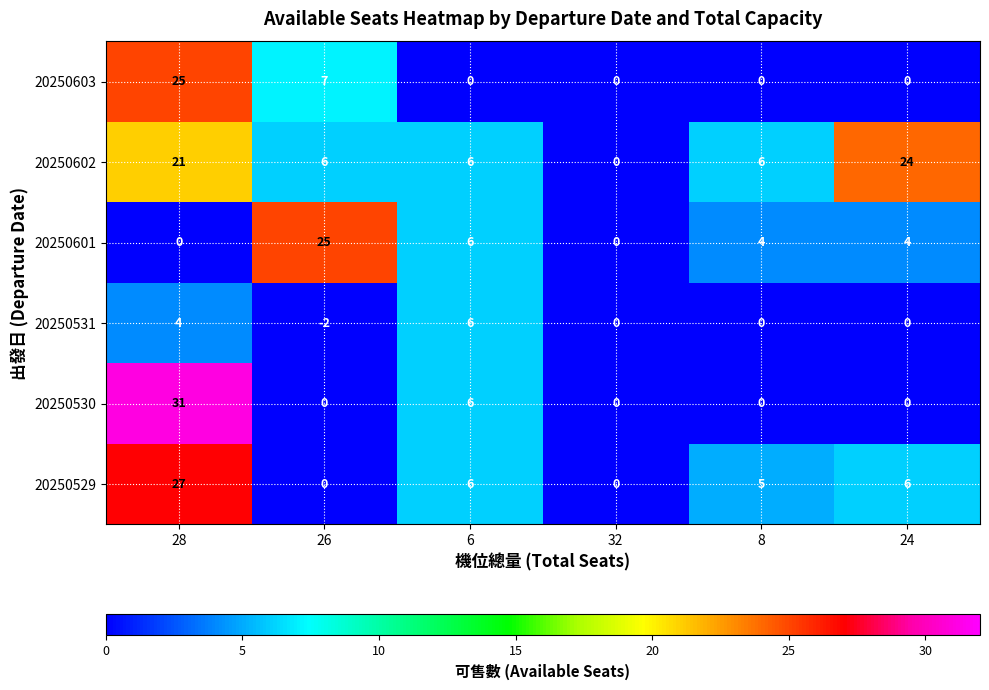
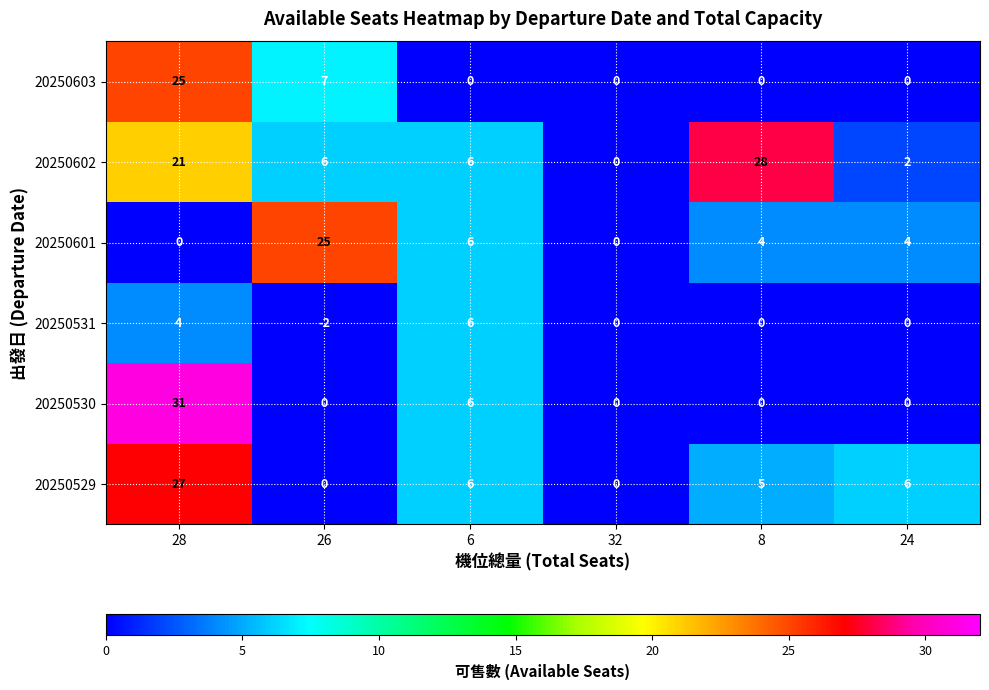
  {
    "20250603": {
      "28": 25,
      "26": 7,
      "6": 0,
      "32": 0,
      "8": 0,
      "24": 0
    },
    "20250602": {
      "28": 21,
      "26": 6,
      "6": 6,
      "32": 0,
-     "8": 6,
-     "24": 24
+     "8": 28,
+     "24": 2
    },
    "20250601": {
      "28": 0,
      "26": 25,
      "6": 6,
      "32": 0,
      "8": 4,
      "24": 4
    },
    "20250531": {
      "28": 4,
      "26": -2,
      "6": 6,
      "32": 0,
      "8": 0,
      "24": 0
    },
    "20250530": {
      "28": 31,
      "26": 0,
      "6": 6,
      "32": 0,
      "8": 0,
      "24": 0
    },
    "20250529": {
      "28": 27,
      "26": 0,
      "6": 6,
      "32": 0,
      "8": 5,
      "24": 6
    }
  }
